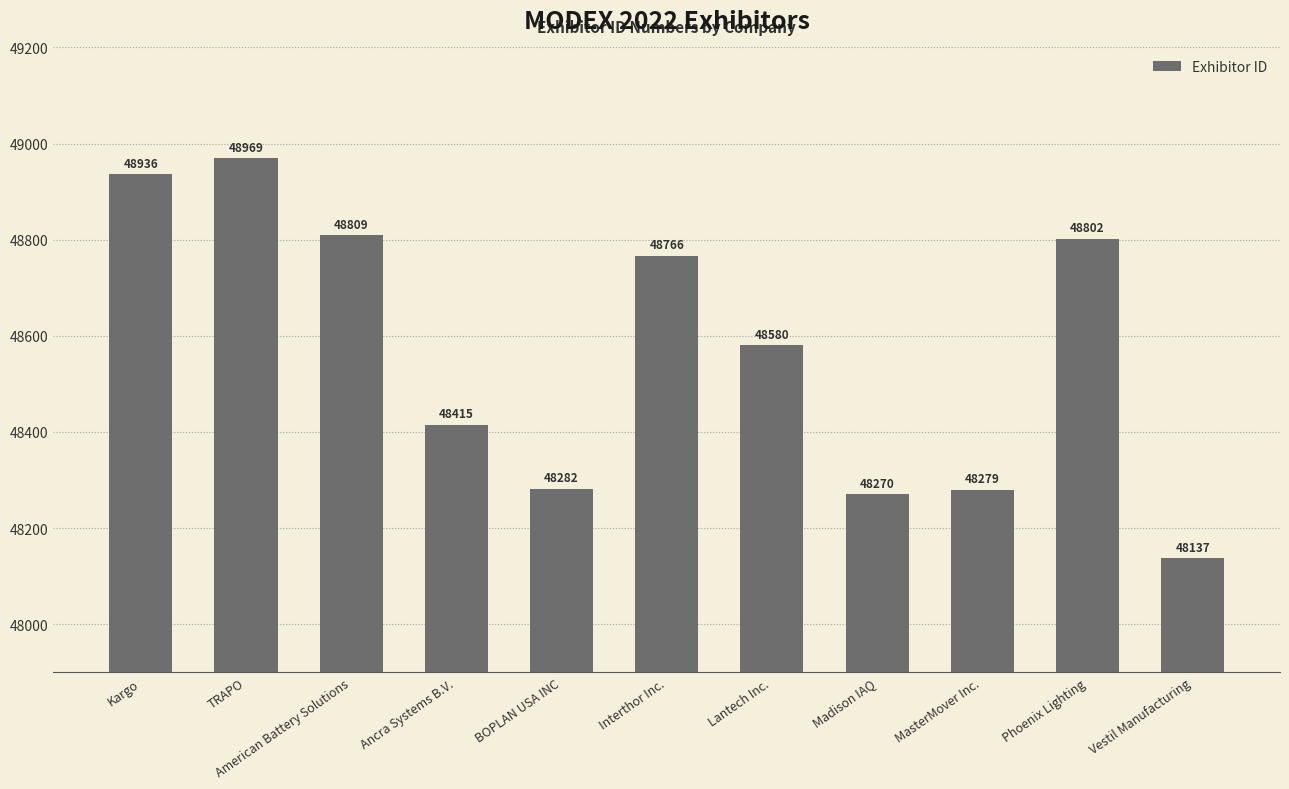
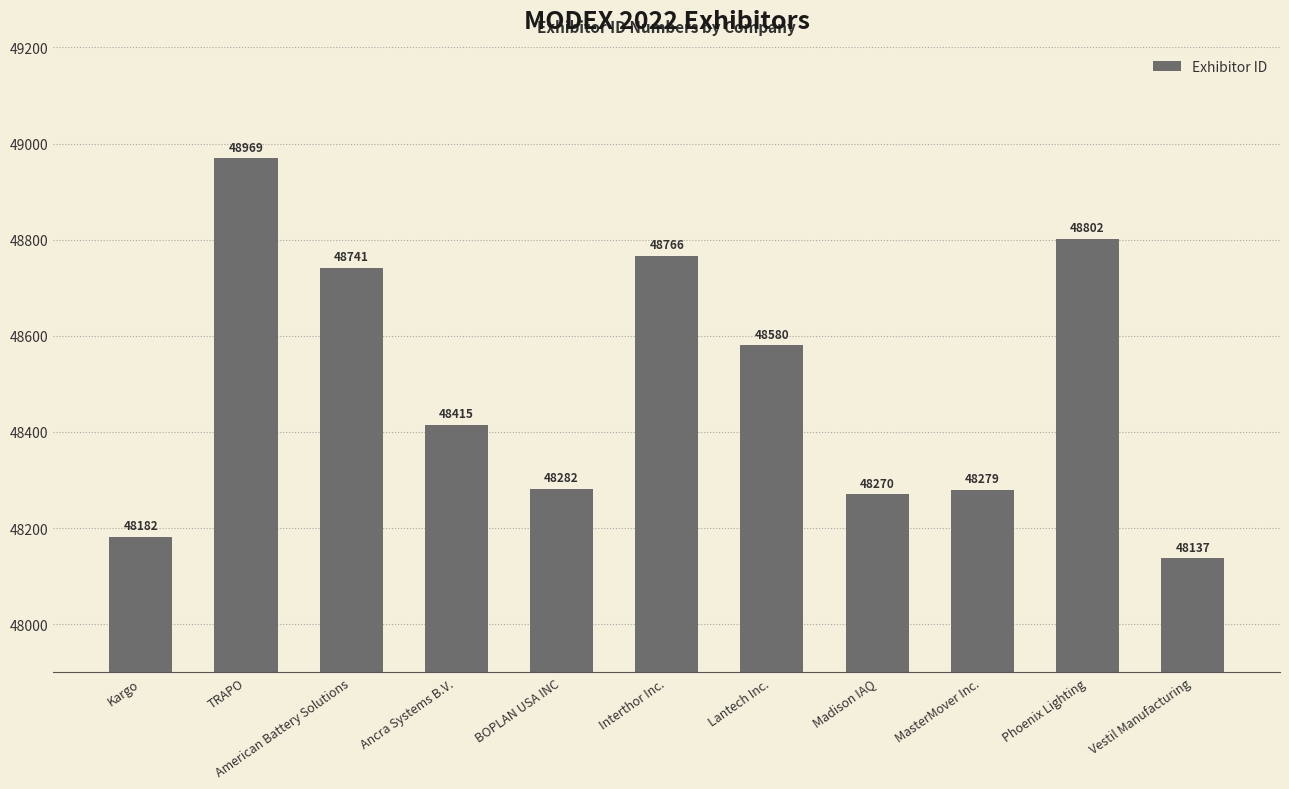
  {
-   "Kargo": 48936,
+   "Kargo": 48182,
    "TRAPO": 48969,
-   "American Battery Solutions": 48809,
+   "American Battery Solutions": 48741,
    "Ancra Systems B.V.": 48415,
    "BOPLAN USA INC": 48282,
    "Interthor Inc.": 48766,
    "Lantech Inc.": 48580,
    "Madison IAQ": 48270,
    "MasterMover Inc.": 48279,
    "Phoenix Lighting": 48802,
    "Vestil Manufacturing": 48137
  }
